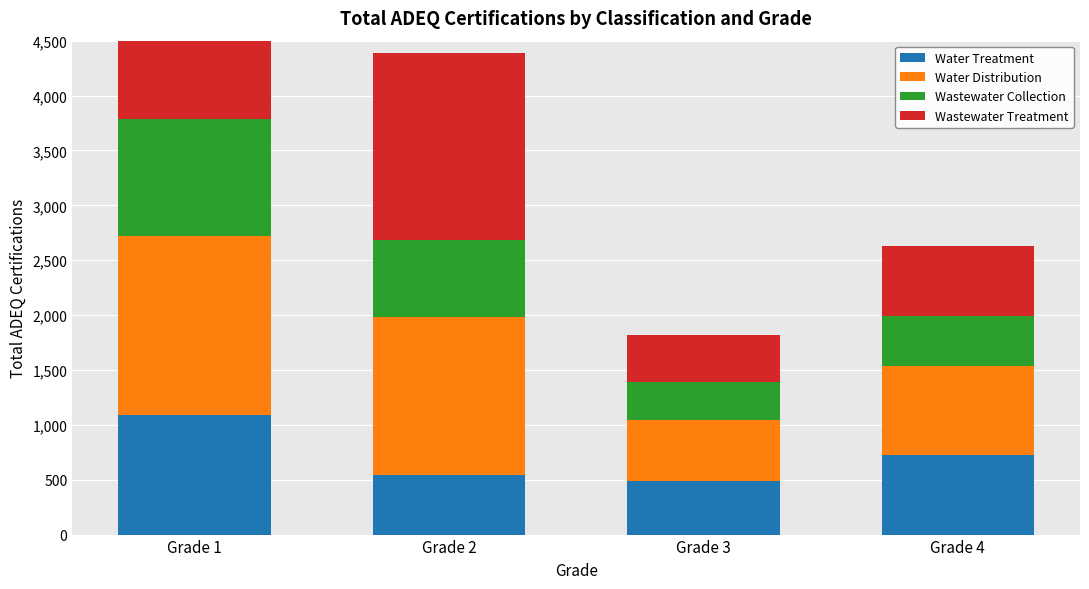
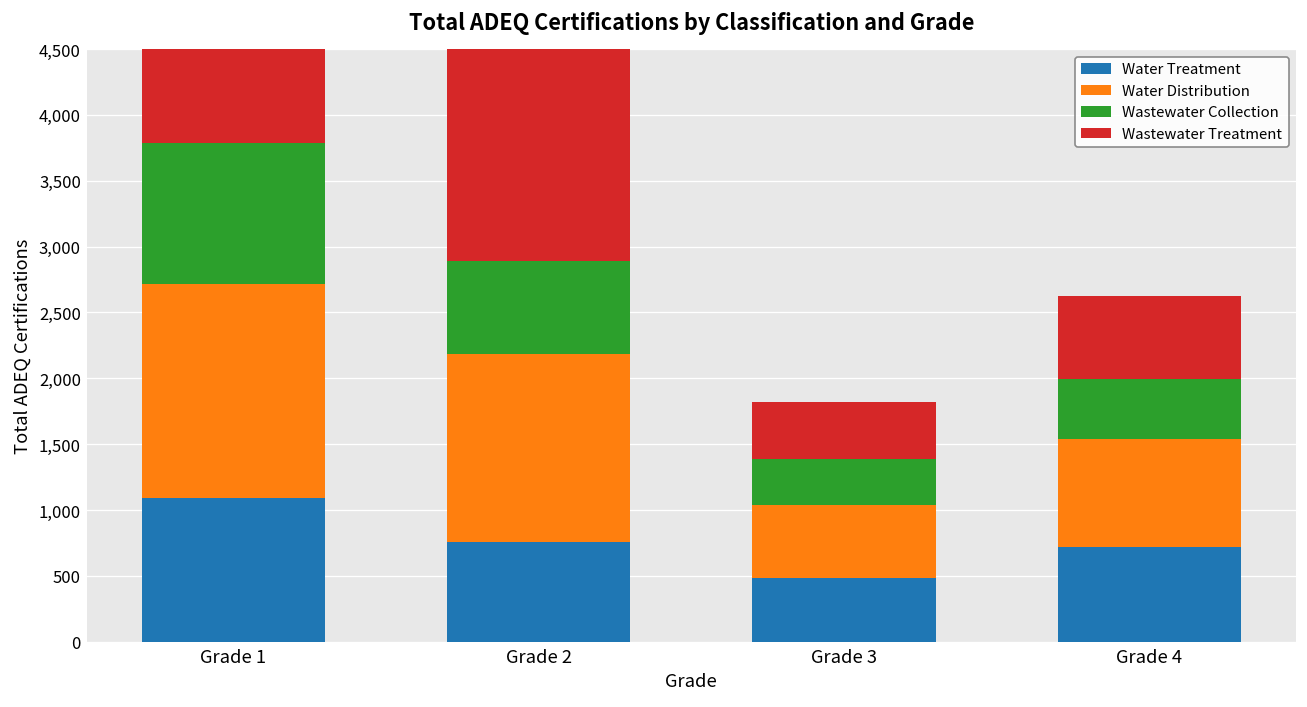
  {
    "Water Treatment": {
      "Grade 1": "1,090",
-     "Grade 2": "550",
+     "Grade 2": "760",
      "Grade 3": "490",
      "Grade 4": "720"
    },
    "Water Distribution": {
      "Grade 1": "1,630",
      "Grade 2": "1,430",
      "Grade 3": "550",
      "Grade 4": "810"
    },
    "Wastewater Collection": {
      "Grade 1": "1,070",
      "Grade 2": "710",
      "Grade 3": "350",
      "Grade 4": "460"
    },
    "Wastewater Treatment": {
      "Grade 3": "430",
      "Grade 4": "630"
    }
  }
